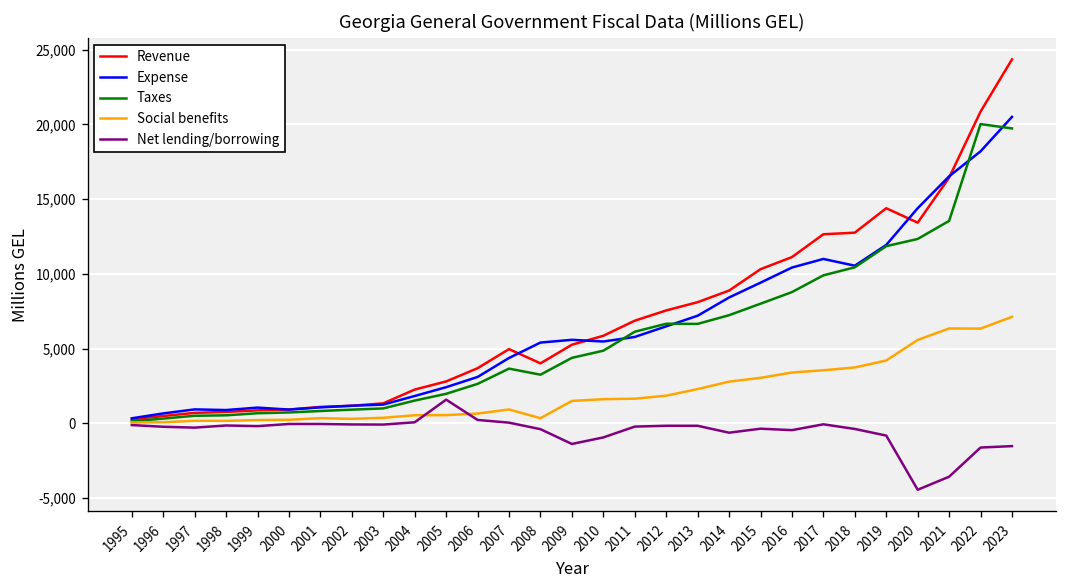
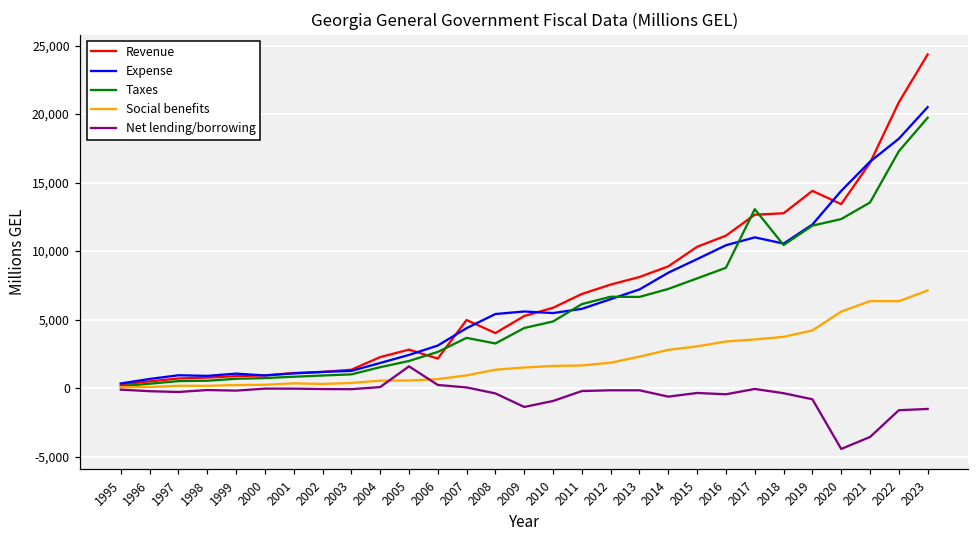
  {
    "Revenue": {
      "2004": "2,300",
      "2005": "2,800",
-     "2006": "3,700",
+     "2006": "2,200",
      "2007": "5,000",
      "2008": "4,000",
      "2009": "5,300",
      "2010": "5,900",
      "2011": "6,900",
      "2012": "7,600",
      "2013": "8,100",
      "2014": "8,900",
      "2015": "10,300",
      "2016": "11,100",
      "2017": "12,700",
      "2018": "12,800",
      "2019": "14,400",
      "2020": "13,400",
      "2022": "20,900",
      "2023": "24,400"
    },
    "Expense": {
      "1997": "900",
      "2004": "1,800",
      "2005": "2,400",
      "2006": "3,100",
      "2007": "4,400",
      "2008": "5,400",
      "2009": "5,600",
      "2010": "5,500",
      "2011": "5,800",
      "2013": "7,200",
      "2014": "8,400",
      "2015": "9,400",
      "2016": "10,400",
      "2017": "11,000",
      "2020": "14,400",
      "2022": "18,200",
      "2023": "20,500"
    },
    "Taxes": {
      "1998": "500",
      "2001": "800",
      "2002": "900",
      "2003": "1,000",
      "2004": "1,500",
      "2005": "2,000",
      "2006": "2,600",
      "2007": "3,700",
      "2008": "3,300",
      "2009": "4,400",
      "2010": "4,900",
      "2011": "6,100",
      "2013": "6,700",
      "2014": "7,200",
      "2015": "8,000",
      "2016": "8,800",
-     "2017": "9,900",
+     "2017": "13,100",
      "2020": "12,300",
      "2021": "13,500",
-     "2022": "20,000",
+     "2022": "17,300",
      "2023": "19,700"
    },
    "Social benefits": {
      "1996": "100",
      "1997": "200",
      "1998": "200",
      "1999": "200",
      "2000": "200",
      "2001": "400",
      "2002": "300",
      "2003": "400",
      "2004": "500",
      "2005": "600",
      "2006": "700",
      "2007": "900",
-     "2008": "400",
+     "2008": "1,300",
      "2009": "1,500",
      "2010": "1,600",
      "2011": "1,700",
      "2012": "1,900",
      "2013": "2,300",
      "2014": "2,800",
      "2015": "3,100",
      "2016": "3,400",
      "2017": "3,600",
      "2018": "3,700",
      "2019": "4,200",
      "2020": "5,600",
      "2021": "6,400",
      "2022": "6,300",
      "2023": "7,100"
    },
    "Net lending/borrowing": {
      "1996": "-200",
      "1997": "-300",
      "1998": "-100",
      "1999": "-200",
      "2000": "0",
      "2001": "0",
      "2002": "-100",
      "2003": "-100",
      "2004": "100",
      "2005": "1,600",
      "2006": "200",
      "2007": "100",
      "2008": "-400",
      "2009": "-1,400",
      "2010": "-900",
      "2011": "-200",
      "2012": "-200",
      "2013": "-200",
      "2014": "-600",
      "2015": "-400",
      "2016": "-400",
      "2017": "-100",
      "2018": "-400",
      "2019": "-800",
      "2020": "-4,400",
      "2021": "-3,600",
      "2022": "-1,600",
      "2023": "-1,500"
    }
  }
